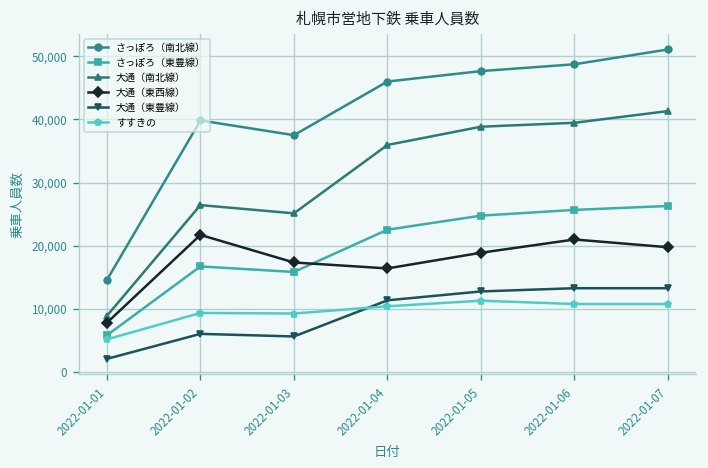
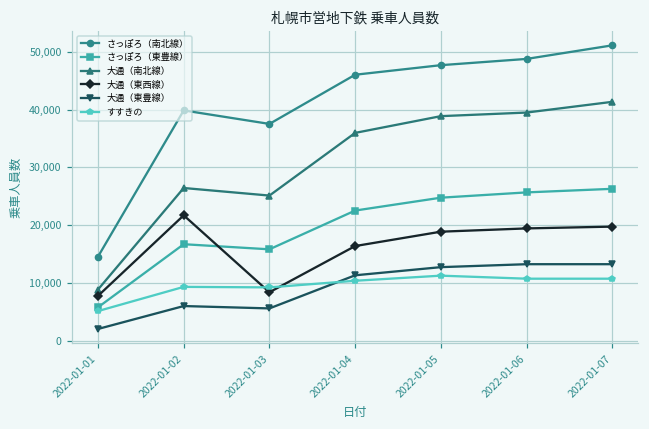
  {
    "大通（東西線）": {
      "2022-01-01": "8,000",
      "2022-01-02": "22,000",
-     "2022-01-03": "17,000",
+     "2022-01-03": "8,000",
      "2022-01-04": "16,000",
      "2022-01-05": "19,000",
-     "2022-01-06": "21,000",
+     "2022-01-06": "19,000",
      "2022-01-07": "20,000"
    }
  }
